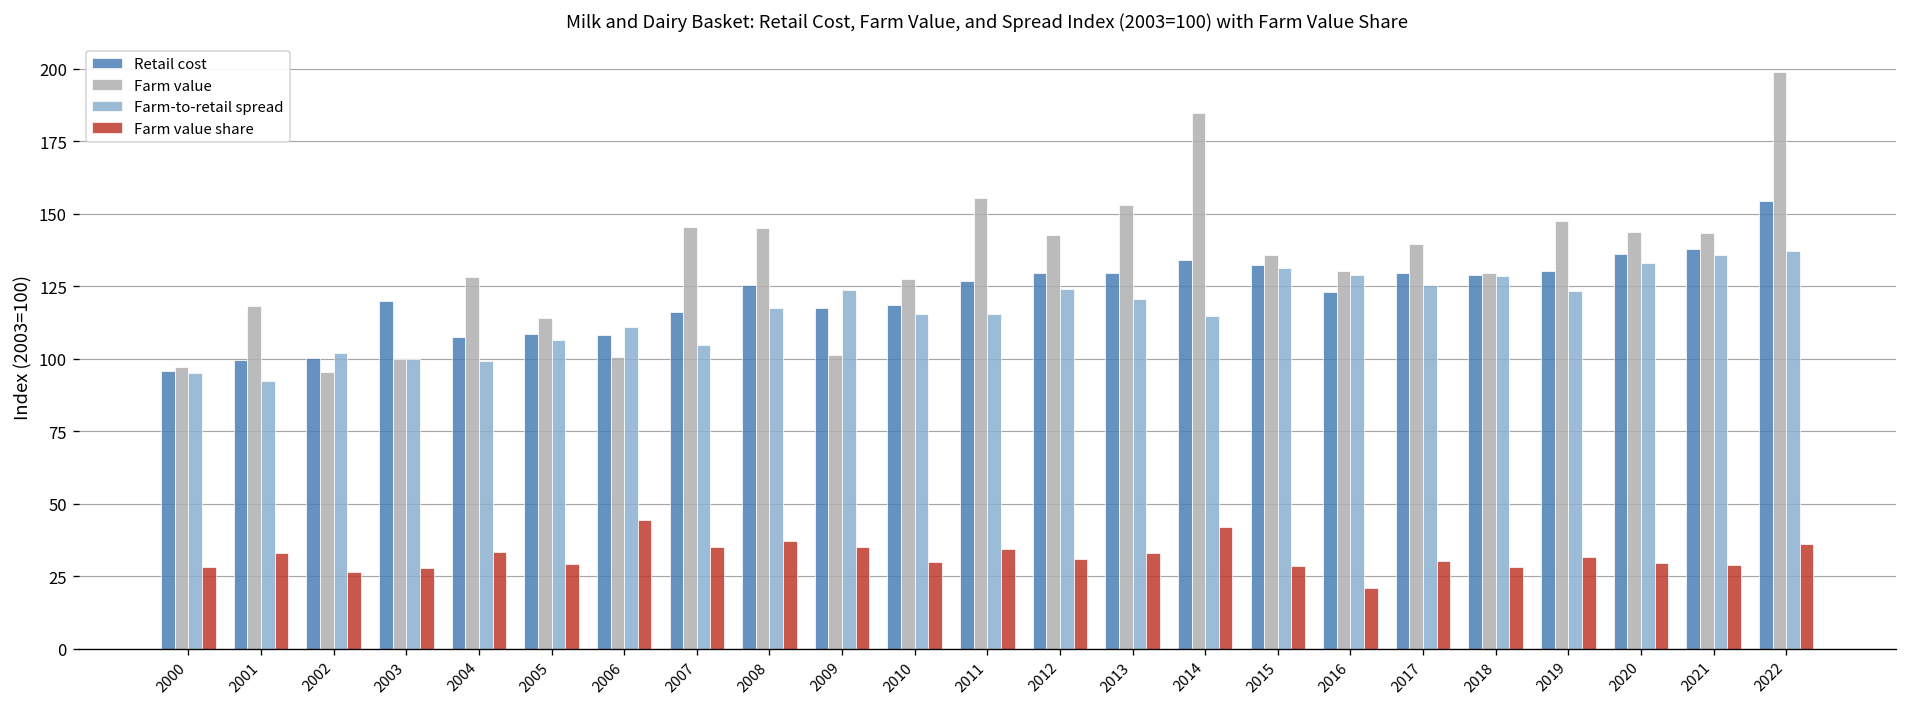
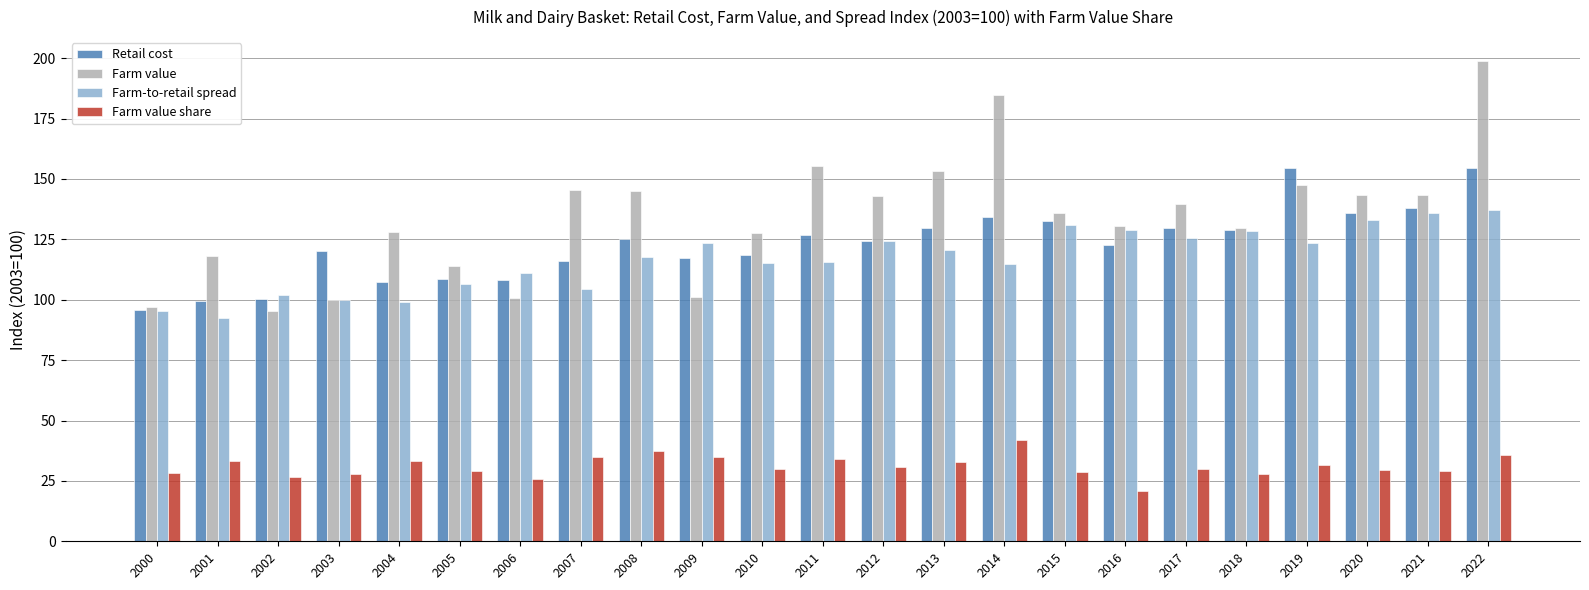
  {
    "Retail cost": {
      "2000": 96,
      "2001": 100,
      "2002": 100,
      "2003": 120,
      "2004": 107,
      "2005": 109,
      "2006": 108,
      "2007": 116,
      "2008": 125,
      "2009": 117,
      "2010": 119,
      "2011": 127,
-     "2012": 129,
+     "2012": 124,
      "2013": 130,
      "2014": 134,
      "2015": 132,
      "2016": 123,
      "2017": 130,
      "2018": 129,
-     "2019": 130,
+     "2019": 155,
      "2020": 136,
      "2021": 138,
      "2022": 154
    },
    "Farm value share": {
      "2000": 28,
      "2001": 33,
      "2002": 27,
      "2003": 28,
      "2004": 33,
      "2005": 29,
-     "2006": 44,
+     "2006": 26,
      "2007": 35,
      "2008": 37,
      "2009": 35,
      "2010": 30,
      "2011": 34,
      "2012": 31,
      "2013": 33,
      "2014": 42,
      "2015": 29,
      "2016": 21,
      "2017": 30,
      "2018": 28,
      "2019": 32,
      "2020": 29,
      "2021": 29,
      "2022": 36
    }
  }
